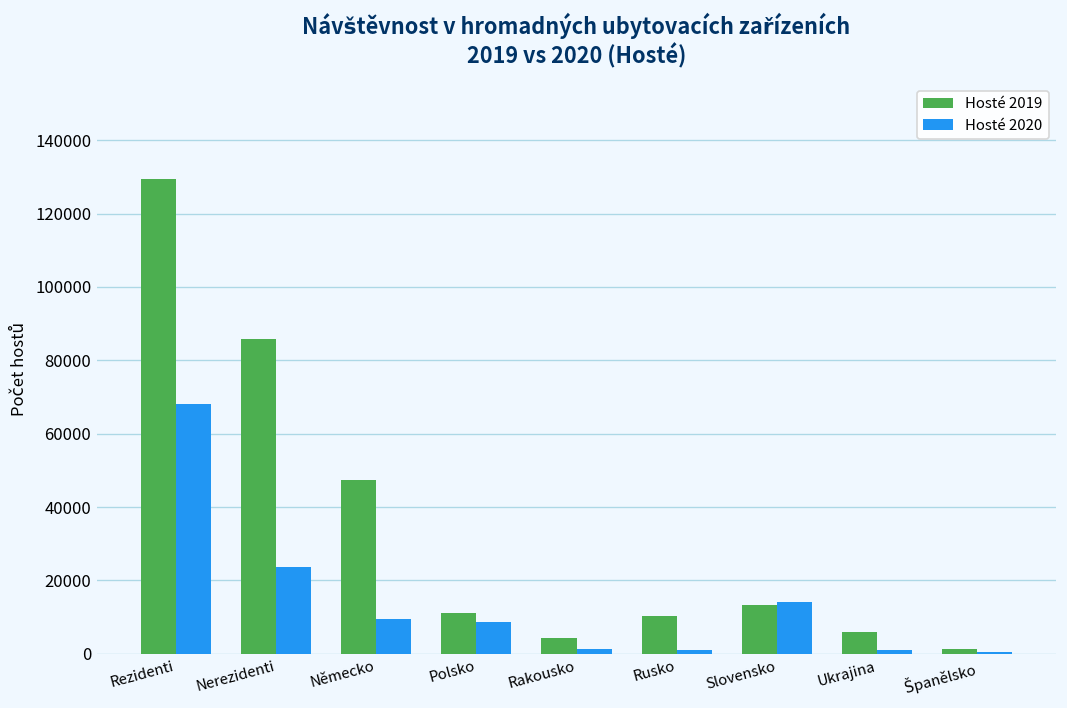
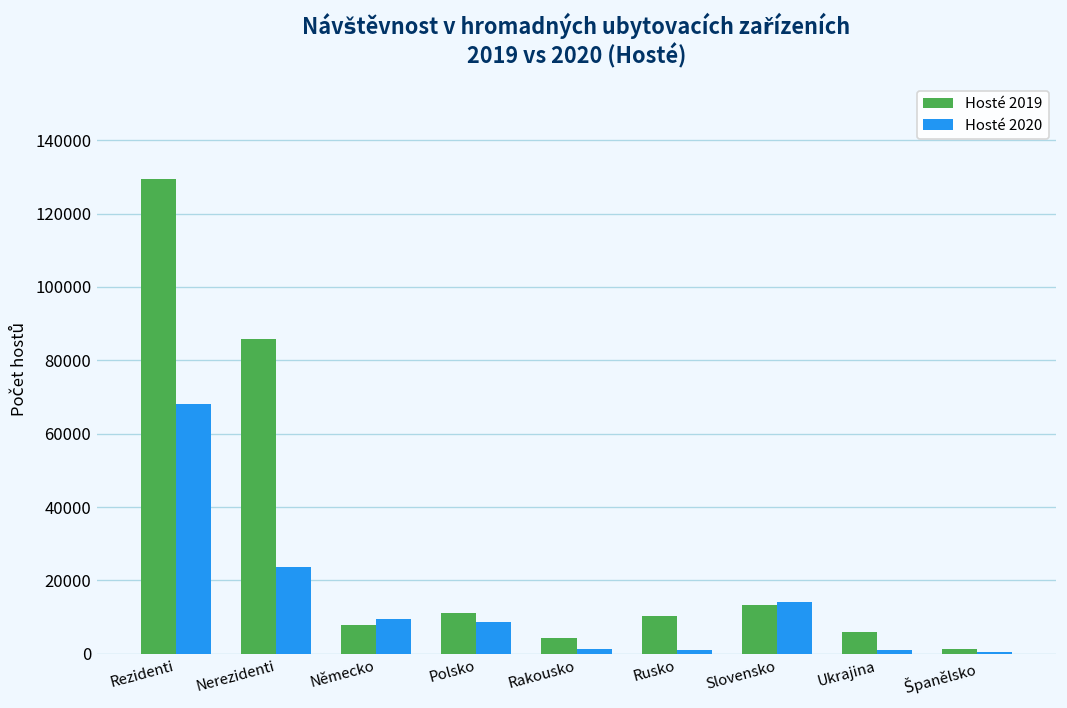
  {
    "Hosté 2019": {
      "Rezidenti": 130000,
      "Nerezidenti": 86000,
-     "Německo": 48000,
+     "Německo": 8000,
      "Polsko": 11000,
      "Rakousko": 4000,
      "Rusko": 10000,
      "Slovensko": 13000,
      "Ukrajina": 6000,
      "Španělsko": 1000
    },
    "Hosté 2020": {
      "Rezidenti": 68000,
      "Nerezidenti": 24000,
      "Německo": 9000,
      "Polsko": 9000,
      "Rakousko": 1000,
      "Rusko": 1000,
      "Slovensko": 14000,
      "Ukrajina": 1000
    }
  }
